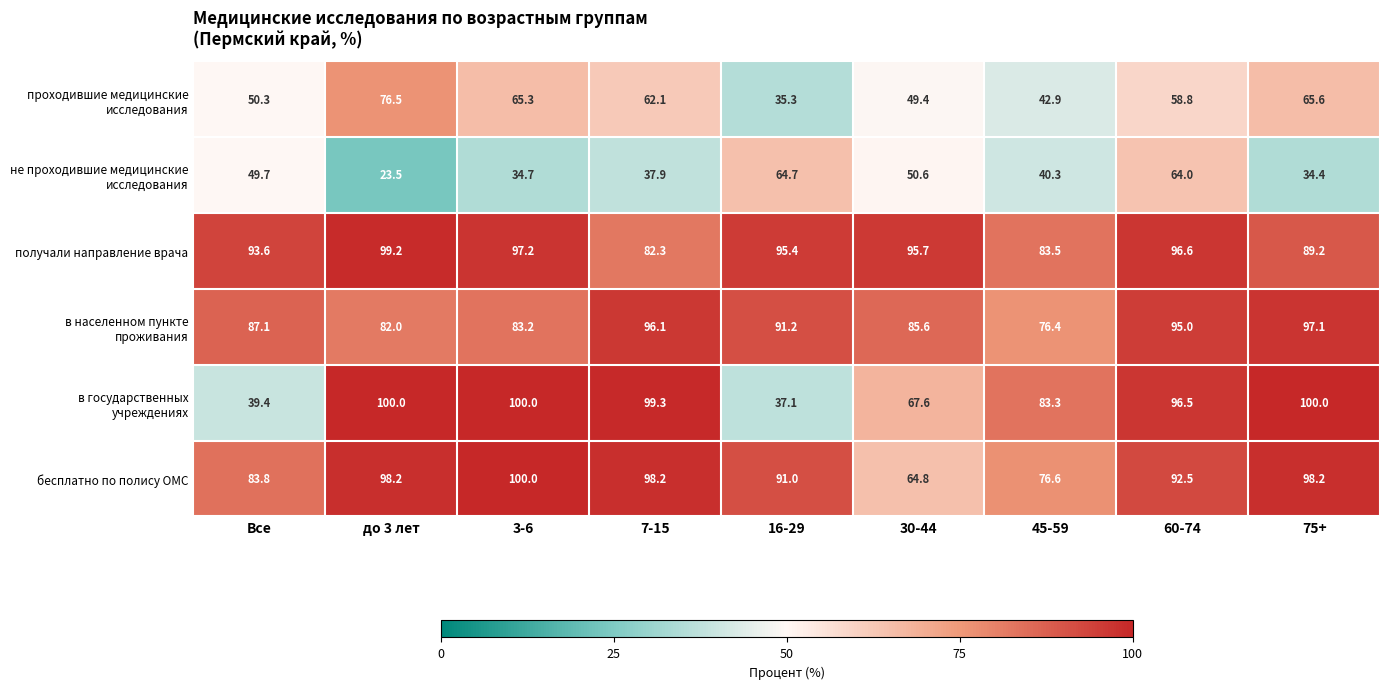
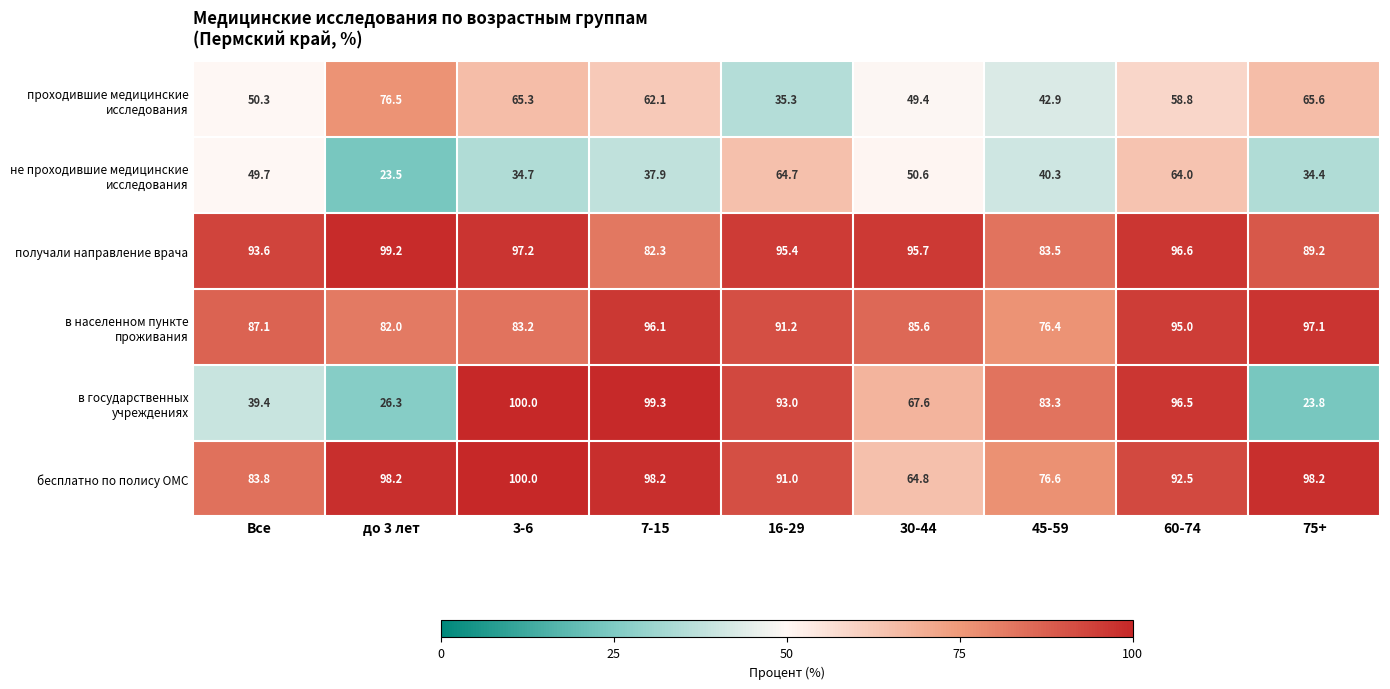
  {
    "проходившие медицинские исследования": {
      "Все": 50.3,
      "до 3 лет": 76.5,
      "3-6": 65.3,
      "7-15": 62.1,
      "16-29": 35.3,
      "30-44": 49.4,
      "45-59": 42.9,
      "60-74": 58.8,
      "75+": 65.6
    },
    "не проходившие медицинские исследования": {
      "Все": 49.7,
      "до 3 лет": 23.5,
      "3-6": 34.7,
      "7-15": 37.9,
      "16-29": 64.7,
      "30-44": 50.6,
      "45-59": 40.3,
      "60-74": 64.0,
      "75+": 34.4
    },
    "получали направление врача": {
      "Все": 93.6,
      "до 3 лет": 99.2,
      "3-6": 97.2,
      "7-15": 82.3,
      "16-29": 95.4,
      "30-44": 95.7,
      "45-59": 83.5,
      "60-74": 96.6,
      "75+": 89.2
    },
    "в населенном пункте проживания": {
      "Все": 87.1,
      "до 3 лет": 82.0,
      "3-6": 83.2,
      "7-15": 96.1,
      "16-29": 91.2,
      "30-44": 85.6,
      "45-59": 76.4,
      "60-74": 95.0,
      "75+": 97.1
    },
    "в государственных учреждениях": {
      "Все": 39.4,
-     "до 3 лет": 100.0,
+     "до 3 лет": 26.3,
      "3-6": 100.0,
      "7-15": 99.3,
-     "16-29": 37.1,
+     "16-29": 93.0,
      "30-44": 67.6,
      "45-59": 83.3,
      "60-74": 96.5,
-     "75+": 100.0
+     "75+": 23.8
    },
    "бесплатно по полису ОМС": {
      "Все": 83.8,
      "до 3 лет": 98.2,
      "3-6": 100.0,
      "7-15": 98.2,
      "16-29": 91.0,
      "30-44": 64.8,
      "45-59": 76.6,
      "60-74": 92.5,
      "75+": 98.2
    }
  }
